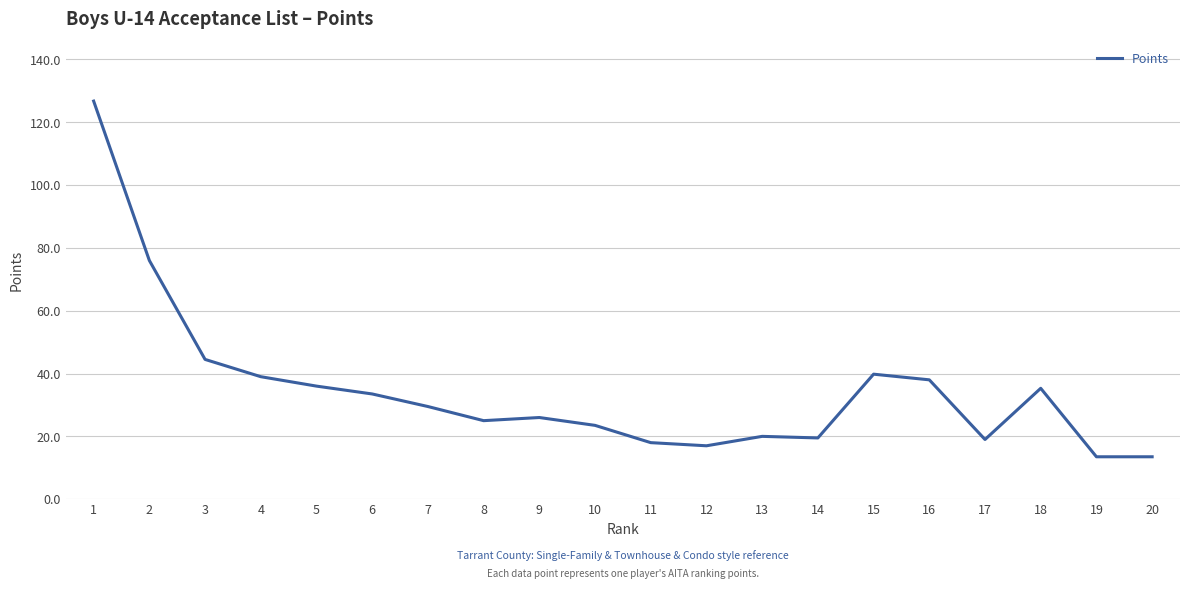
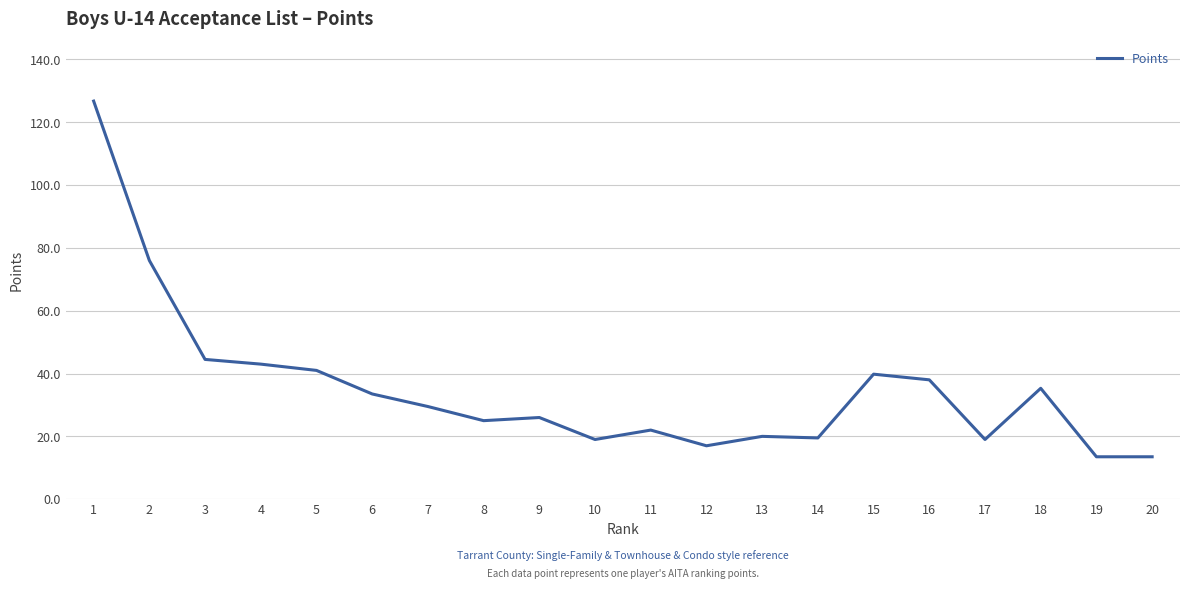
  {
    "1": 127,
    "2": 76,
    "3": 45,
-   "4": 39,
-   "5": 36,
+   "4": 43,
+   "5": 41,
    "6": 34,
    "7": 30,
    "8": 25,
    "9": 26,
-   "10": 24,
-   "11": 18,
+   "10": 19,
+   "11": 22,
    "12": 17,
    "13": 20,
    "14": 20,
    "15": 40,
    "16": 38,
    "17": 19,
    "18": 35,
    "19": 14,
    "20": 14
  }
